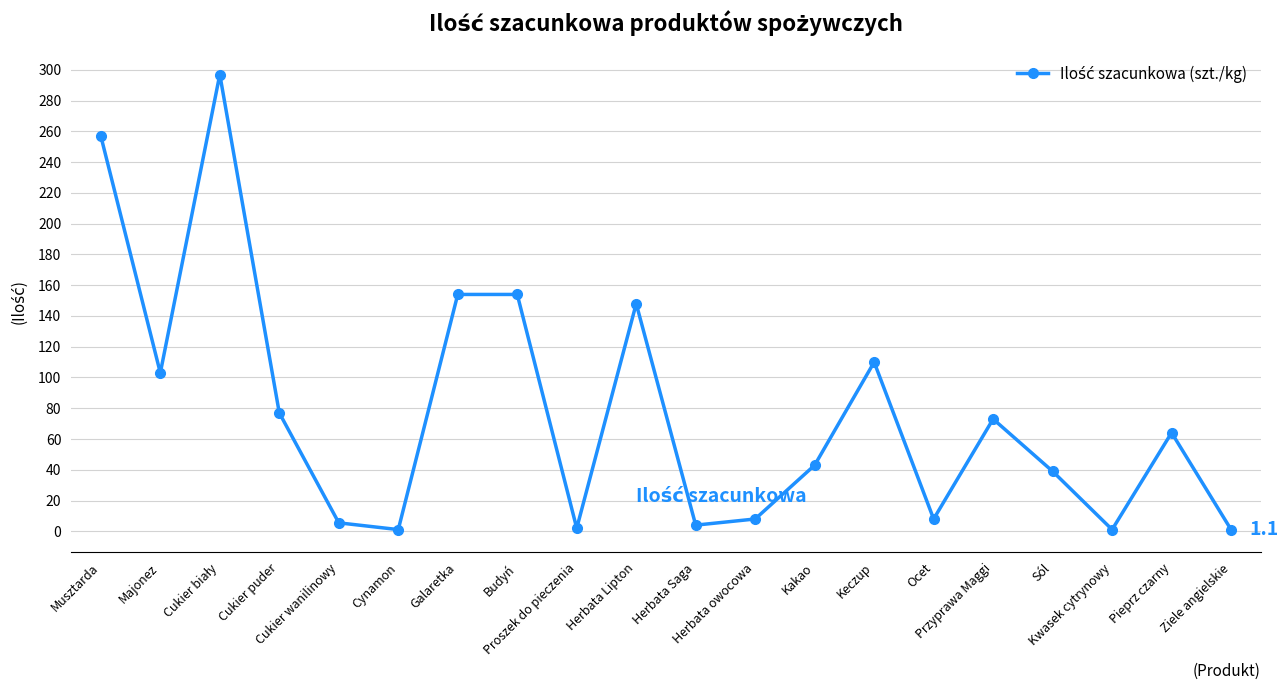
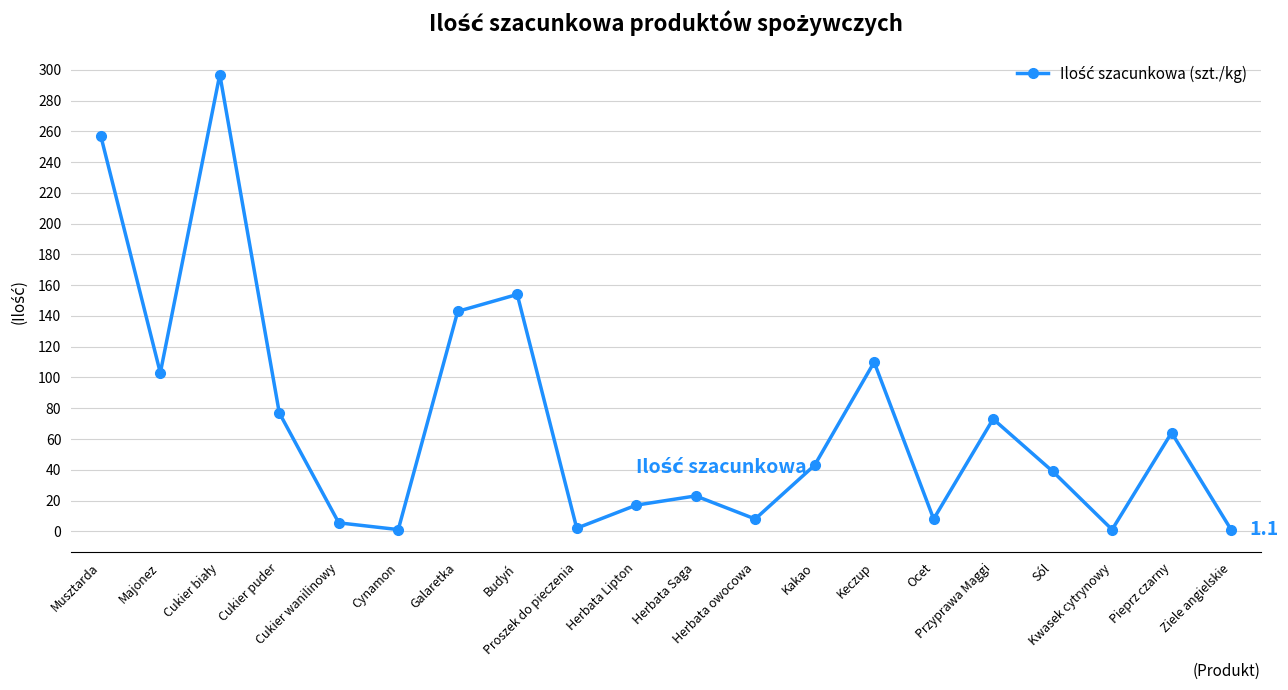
  {
    "Musztarda": 257,
    "Majonez": 103,
    "Cukier biały": 297,
    "Cukier puder": 77,
    "Cukier wanilinowy": 6,
    "Cynamon": 1,
-   "Galaretka": 154,
+   "Galaretka": 143,
    "Budyń": 154,
    "Proszek do pieczenia": 2,
-   "Herbata Lipton": 148,
-   "Herbata Saga": 4,
+   "Herbata Lipton": 17,
+   "Herbata Saga": 23,
    "Herbata owocowa": 8,
    "Kakao": 43,
    "Keczup": 110,
    "Ocet": 8,
    "Przyprawa Maggi": 73,
    "Sól": 39,
    "Kwasek cytrynowy": 1,
    "Pieprz czarny": 64
  }
